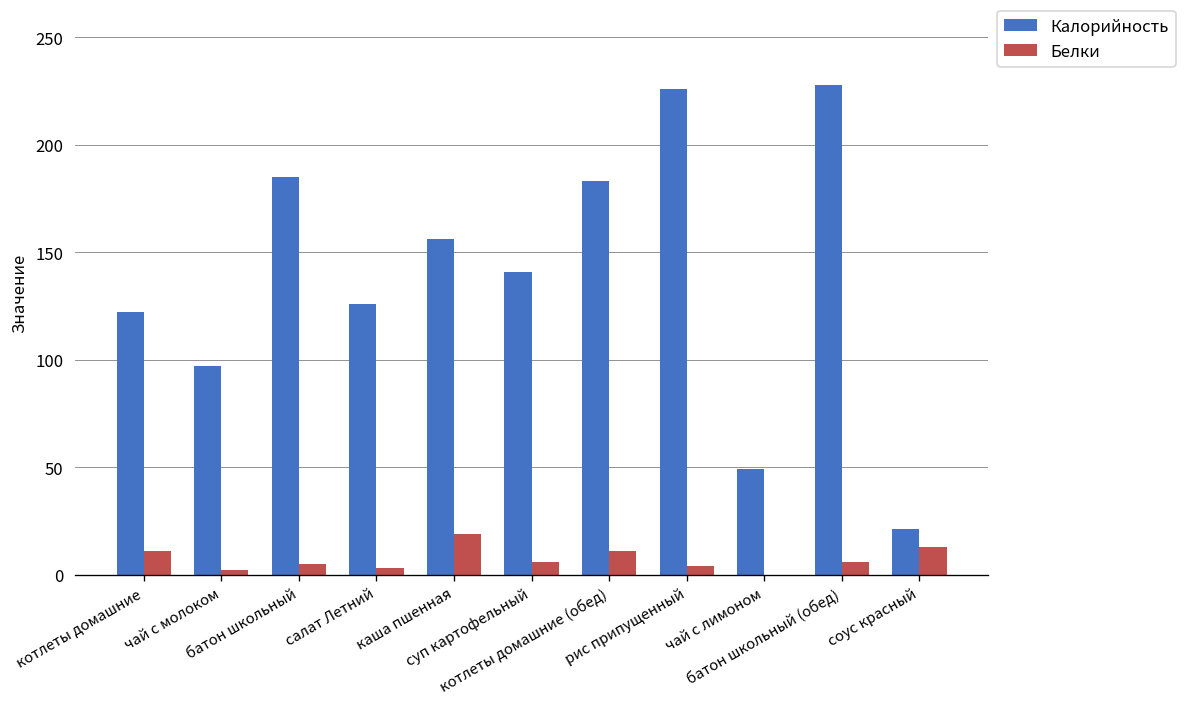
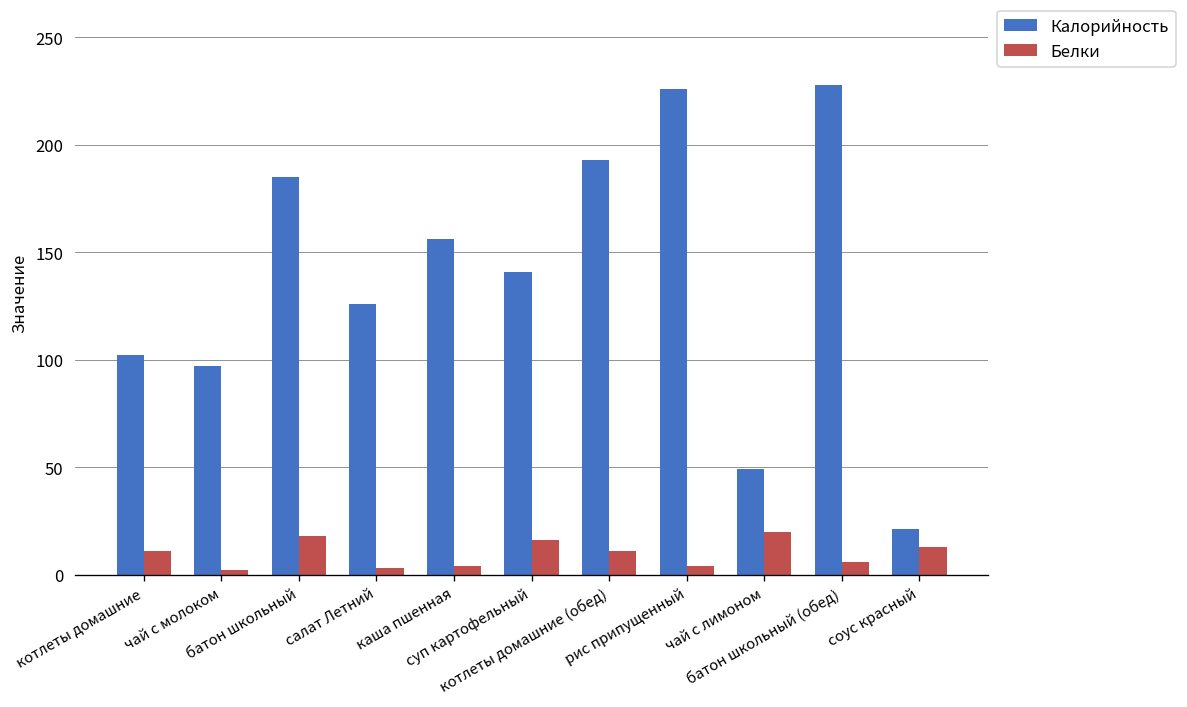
  {
    "Калорийность": {
-     "котлеты домашние": 122,
+     "котлеты домашние": 102,
      "чай с молоком": 97,
      "батон школьный": 185,
      "салат Летний": 126,
      "каша пшенная": 156,
      "суп картофельный": 141,
-     "котлеты домашние (обед)": 183,
+     "котлеты домашние (обед)": 193,
      "рис припущенный": 226,
      "чай с лимоном": 49,
      "батон школьный (обед)": 228,
      "соус красный": 21
    },
    "Белки": {
      "котлеты домашние": 11,
      "чай с молоком": 2,
-     "батон школьный": 5,
+     "батон школьный": 18,
      "салат Летний": 3,
-     "каша пшенная": 19,
-     "суп картофельный": 6,
+     "каша пшенная": 4,
+     "суп картофельный": 16,
      "котлеты домашние (обед)": 11,
      "рис припущенный": 4,
-     "чай с лимоном": 0,
+     "чай с лимоном": 20,
      "батон школьный (обед)": 6,
      "соус красный": 13
    }
  }
